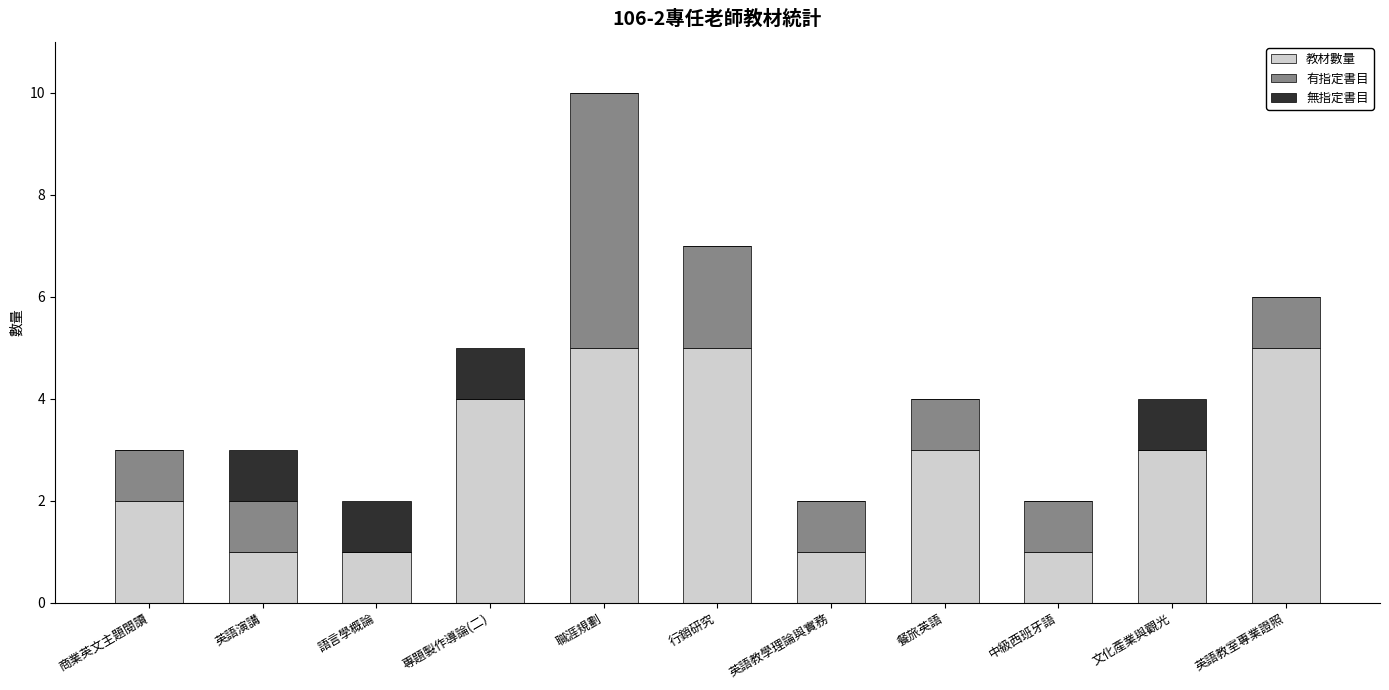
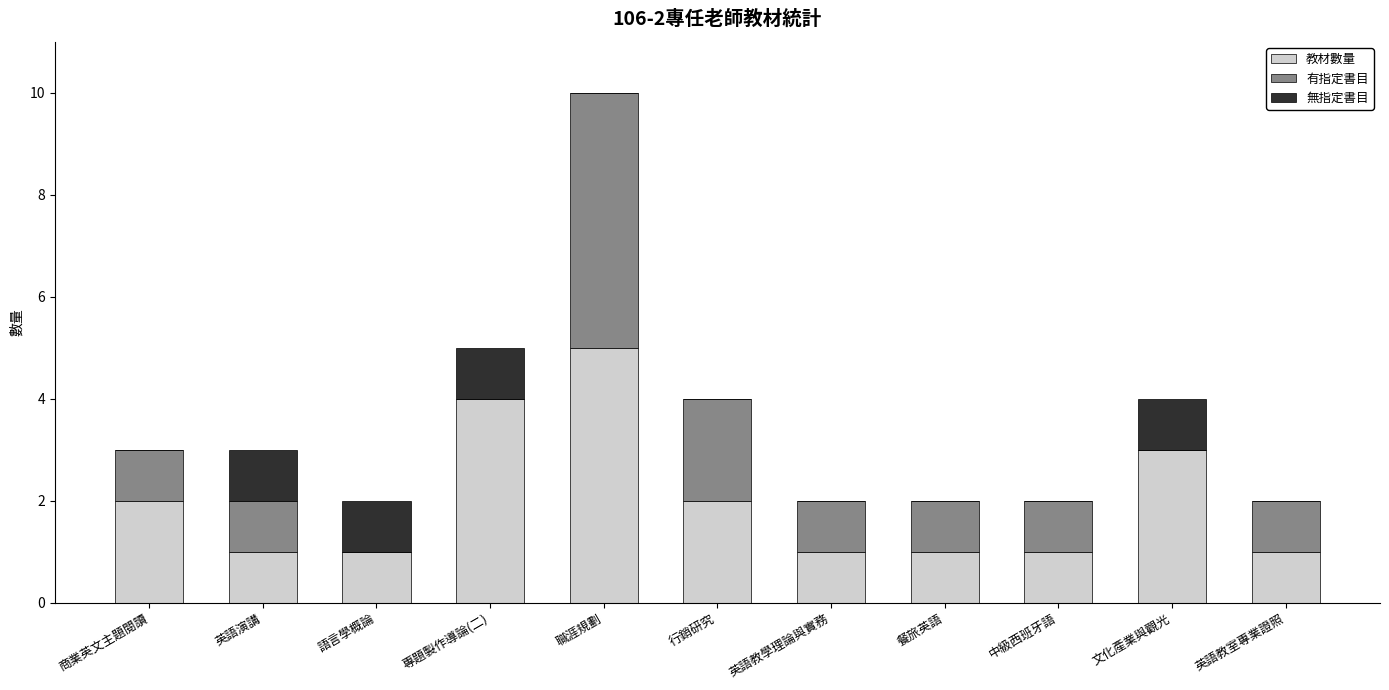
  {
    "教材數量": {
      "商業英文主題閱讀": 2,
      "英語演講": 1,
      "語言學概論": 1,
      "專題製作導論(二)": 4,
      "職涯規劃": 5,
-     "行銷研究": 5,
+     "行銷研究": 2,
      "英語教學理論與實務": 1,
-     "餐旅英語": 3,
+     "餐旅英語": 1,
      "中級西班牙語": 1,
      "文化產業與觀光": 3,
-     "英語教室專業證照": 5
+     "英語教室專業證照": 1
    },
    "有指定書目": {
      "商業英文主題閱讀": 1,
      "英語演講": 1,
      "語言學概論": 0,
      "專題製作導論(二)": 0,
      "職涯規劃": 5,
      "行銷研究": 2,
      "英語教學理論與實務": 1,
      "餐旅英語": 1,
      "中級西班牙語": 1,
      "文化產業與觀光": 0,
      "英語教室專業證照": 1
    },
    "無指定書目": {
      "商業英文主題閱讀": 0,
      "英語演講": 1,
      "語言學概論": 1,
      "專題製作導論(二)": 1,
      "職涯規劃": 0,
      "行銷研究": 0,
      "英語教學理論與實務": 0,
      "餐旅英語": 0,
      "中級西班牙語": 0,
      "文化產業與觀光": 1,
      "英語教室專業證照": 0
    }
  }
